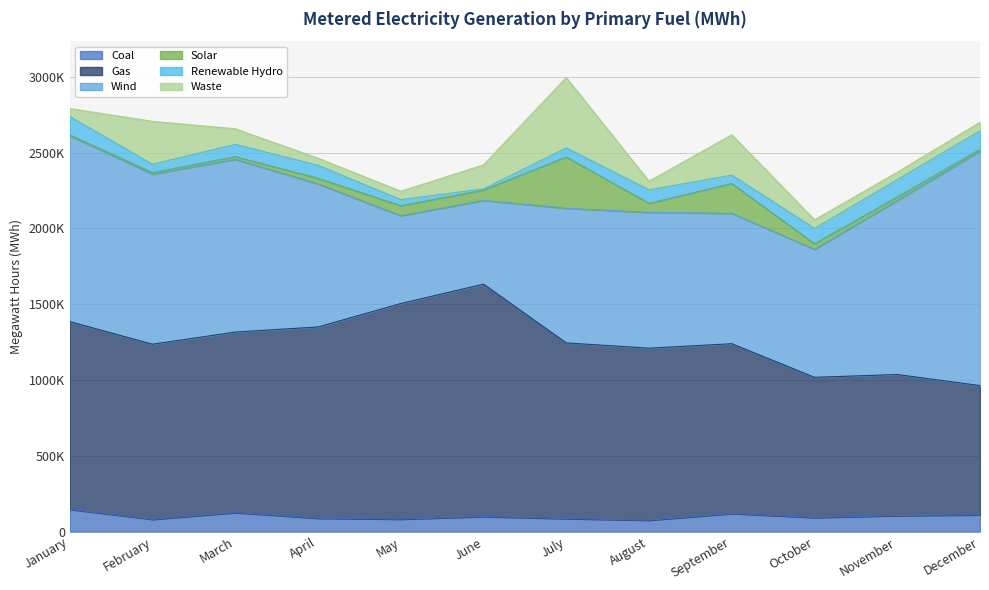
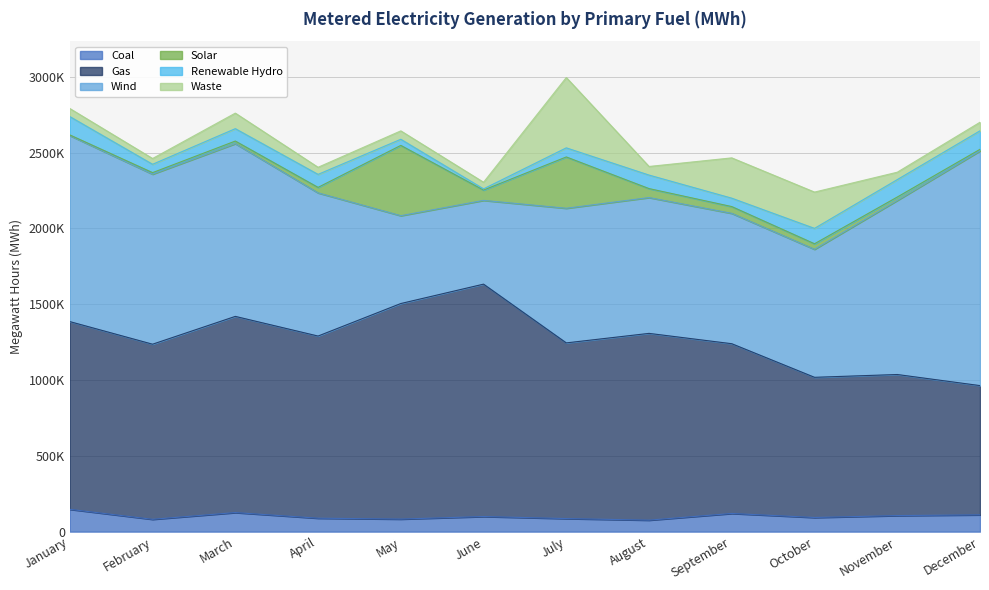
  {
    "Gas": {
      "January": 1240000,
      "February": 1150000,
-     "March": 1190000,
-     "April": 1260000,
+     "March": 1290000,
+     "April": 1200000,
      "May": 1420000,
      "June": 1530000,
      "July": 1160000,
-     "August": 1130000,
+     "August": 1230000,
      "September": 1120000,
      "October": 920000,
      "November": 930000,
      "December": 850000
    },
    "Solar": {
      "March": 20000,
      "April": 40000,
-     "May": 70000,
+     "May": 460000,
      "July": 340000,
      "August": 60000,
-     "September": 200000,
+     "September": 40000,
      "October": 40000,
      "November": 20000
    },
    "Waste": {
      "January": 50000,
-     "February": 280000,
+     "February": 40000,
      "March": 100000,
      "April": 50000,
      "May": 60000,
-     "June": 160000,
+     "June": 40000,
      "July": 460000,
      "August": 60000,
      "September": 270000,
-     "October": 60000,
+     "October": 240000,
      "November": 50000,
      "December": 60000
    }
  }
